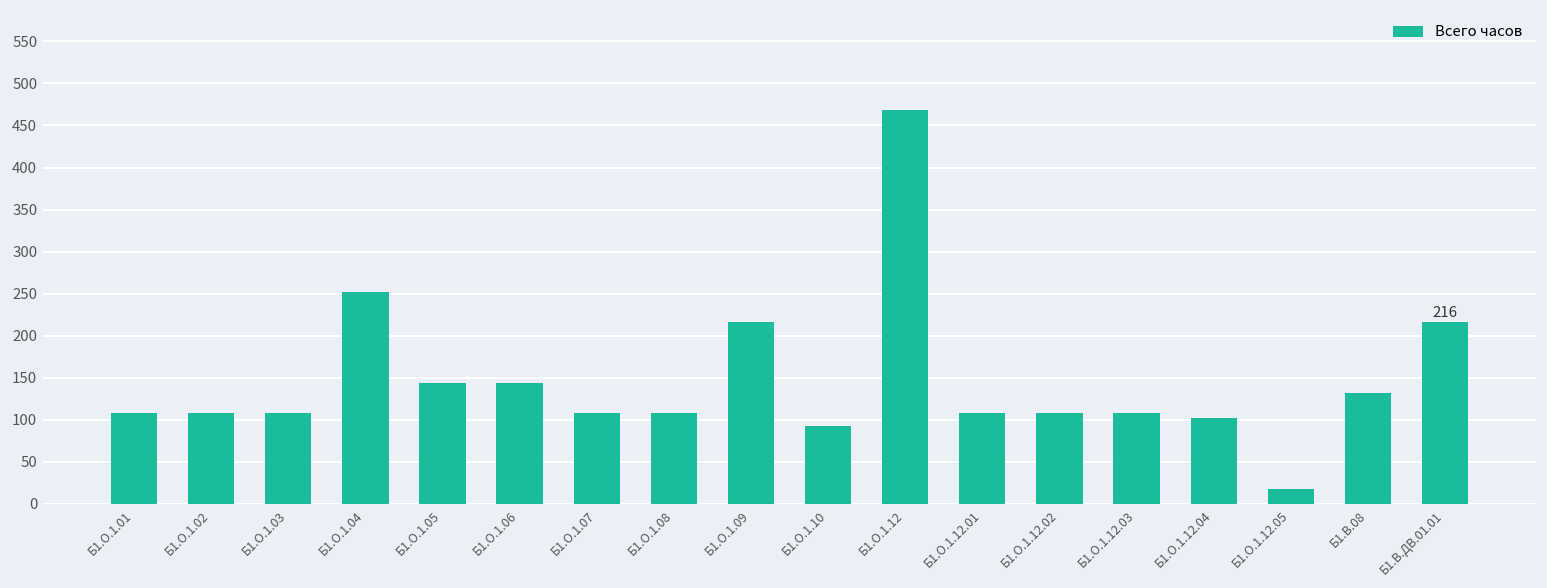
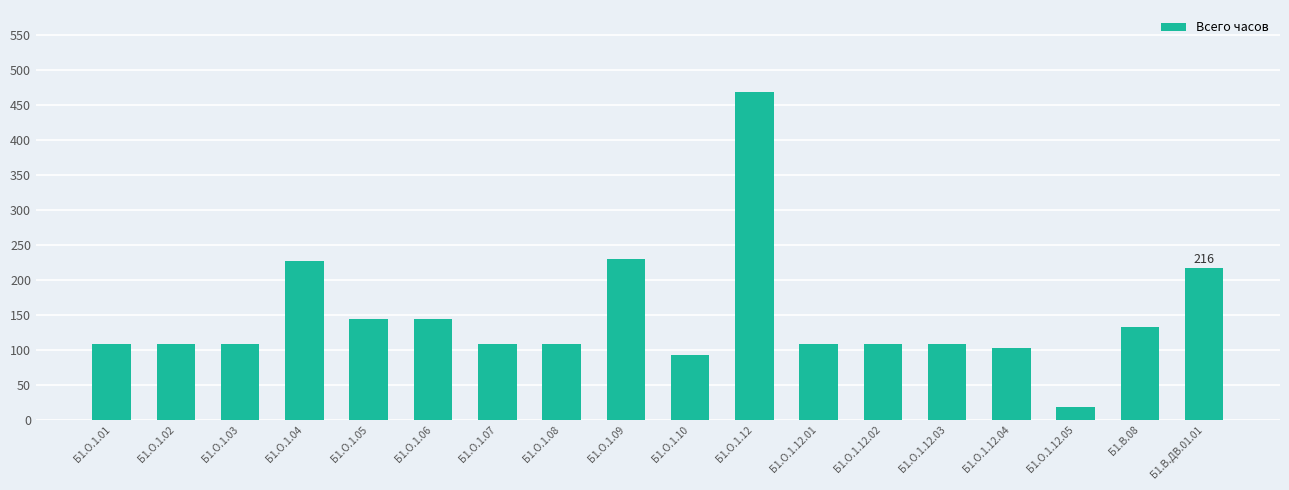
  {
    "Б1.О.1.01": 110,
    "Б1.О.1.02": 110,
    "Б1.О.1.03": 110,
-   "Б1.О.1.04": 250,
+   "Б1.О.1.04": 230,
    "Б1.О.1.05": 140,
    "Б1.О.1.06": 140,
    "Б1.О.1.07": 110,
    "Б1.О.1.08": 110,
-   "Б1.О.1.09": 220,
+   "Б1.О.1.09": 230,
    "Б1.О.1.10": 90,
    "Б1.О.1.12": 470,
    "Б1.О.1.12.01": 110,
    "Б1.О.1.12.02": 110,
    "Б1.О.1.12.03": 110,
    "Б1.О.1.12.04": 100,
    "Б1.О.1.12.05": 20,
    "Б1.В.08": 130
  }
